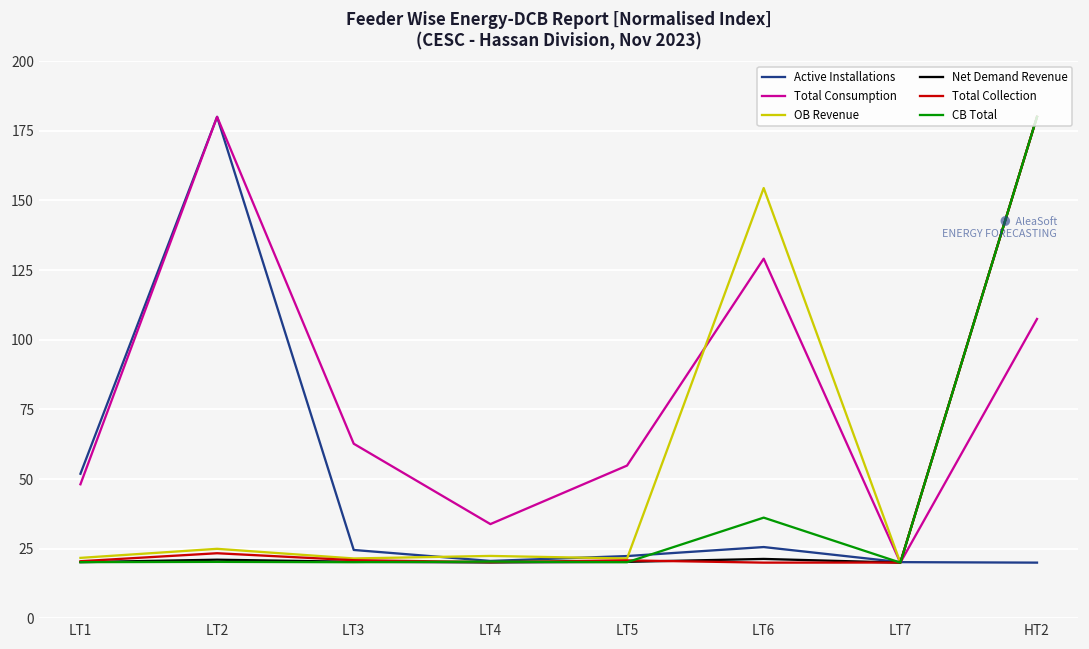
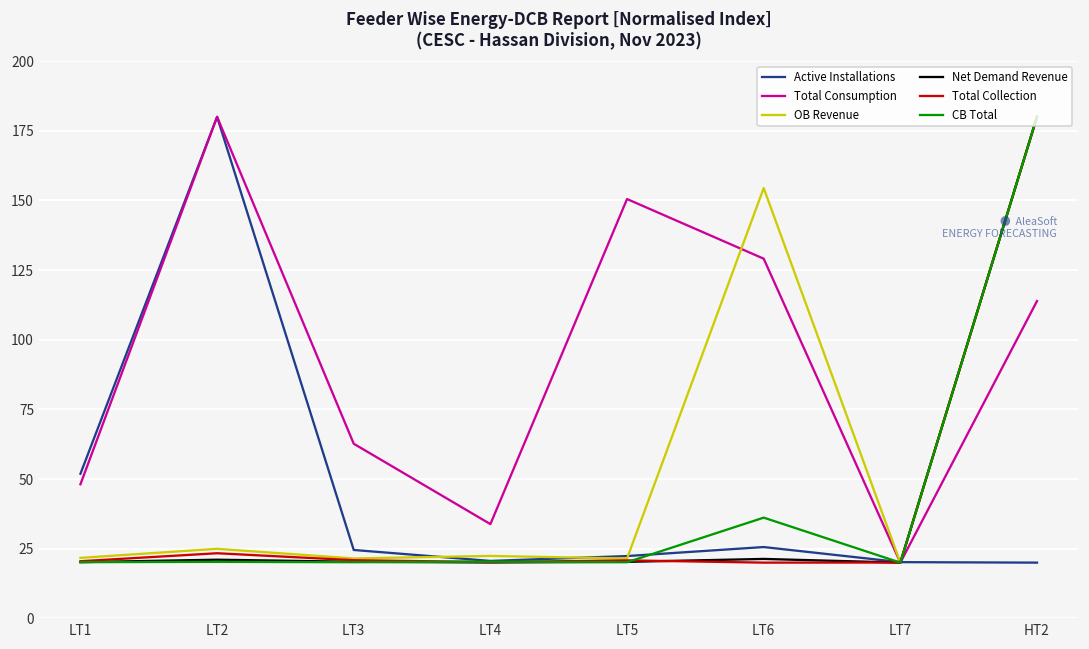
  {
    "Active Installations": {
      "LT1": 52,
      "LT3": 25,
      "LT6": 26,
      "HT2": 20
    },
    "Total Consumption": {
      "LT1": 48,
      "LT3": 63,
      "LT4": 34,
-     "LT5": 55,
+     "LT5": 150,
      "LT6": 129,
-     "HT2": 107
+     "HT2": 114
    },
    "OB Revenue": {
      "LT1": 22,
      "LT2": 25,
      "LT4": 22,
      "LT6": 154
    },
    "Net Demand Revenue": {
      "LT6": 21
    },
    "Total Collection": {
      "LT2": 23,
      "LT6": 20
    },
    "CB Total": {
      "LT6": 36
    }
  }
